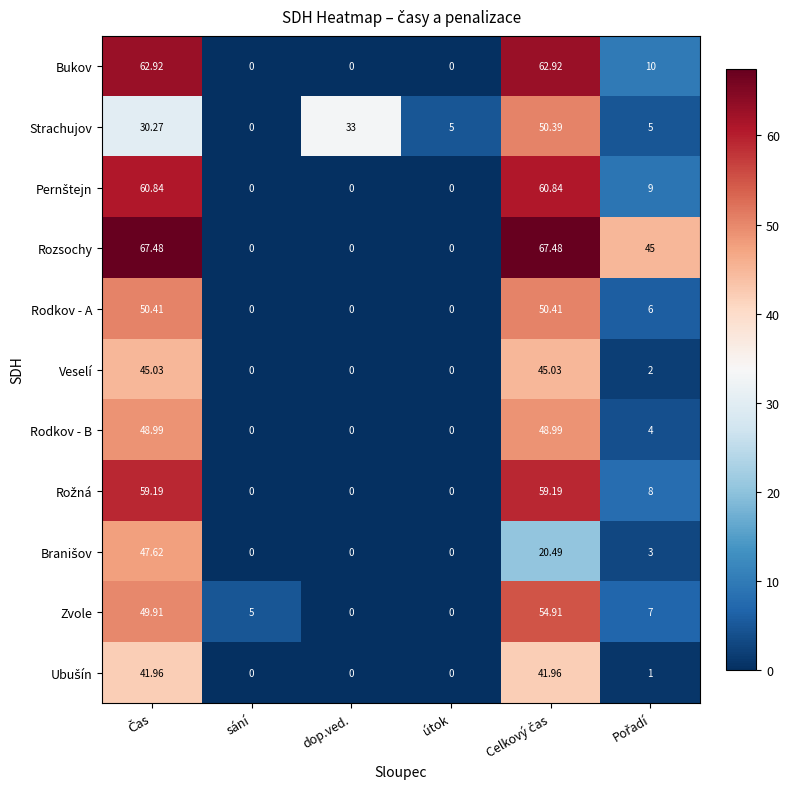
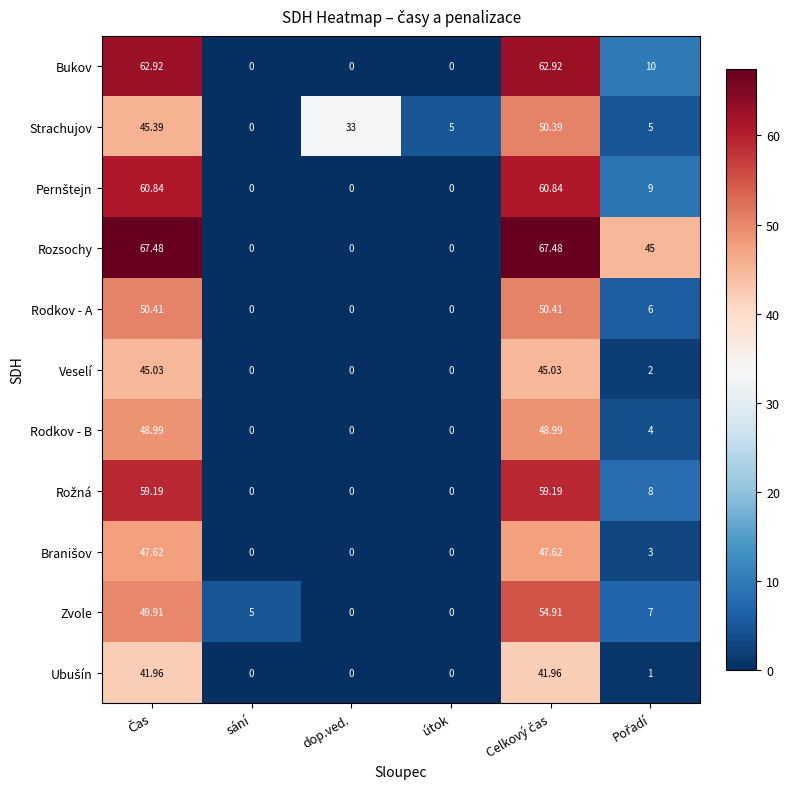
  {
    "Bukov": {
      "Čas": 62.92,
      "sání": 0,
      "dop.ved.": 0,
      "útok": 0,
      "Celkový čas": 62.92,
      "Pořadí": 10
    },
    "Strachujov": {
-     "Čas": 30.27,
+     "Čas": 45.39,
      "sání": 0,
      "dop.ved.": 33,
      "útok": 5,
      "Celkový čas": 50.39,
      "Pořadí": 5
    },
    "Pernštejn": {
      "Čas": 60.84,
      "sání": 0,
      "dop.ved.": 0,
      "útok": 0,
      "Celkový čas": 60.84,
      "Pořadí": 9
    },
    "Rozsochy": {
      "Čas": 67.48,
      "sání": 0,
      "dop.ved.": 0,
      "útok": 0,
      "Celkový čas": 67.48,
      "Pořadí": 45
    },
    "Rodkov - A": {
      "Čas": 50.41,
      "sání": 0,
      "dop.ved.": 0,
      "útok": 0,
      "Celkový čas": 50.41,
      "Pořadí": 6
    },
    "Veselí": {
      "Čas": 45.03,
      "sání": 0,
      "dop.ved.": 0,
      "útok": 0,
      "Celkový čas": 45.03,
      "Pořadí": 2
    },
    "Rodkov - B": {
      "Čas": 48.99,
      "sání": 0,
      "dop.ved.": 0,
      "útok": 0,
      "Celkový čas": 48.99,
      "Pořadí": 4
    },
    "Rožná": {
      "Čas": 59.19,
      "sání": 0,
      "dop.ved.": 0,
      "útok": 0,
      "Celkový čas": 59.19,
      "Pořadí": 8
    },
    "Branišov": {
      "Čas": 47.62,
      "sání": 0,
      "dop.ved.": 0,
      "útok": 0,
-     "Celkový čas": 20.49,
+     "Celkový čas": 47.62,
      "Pořadí": 3
    },
    "Zvole": {
      "Čas": 49.91,
      "sání": 5,
      "dop.ved.": 0,
      "útok": 0,
      "Celkový čas": 54.91,
      "Pořadí": 7
    },
    "Ubušín": {
      "Čas": 41.96,
      "sání": 0,
      "dop.ved.": 0,
      "útok": 0,
      "Celkový čas": 41.96,
      "Pořadí": 1
    }
  }
